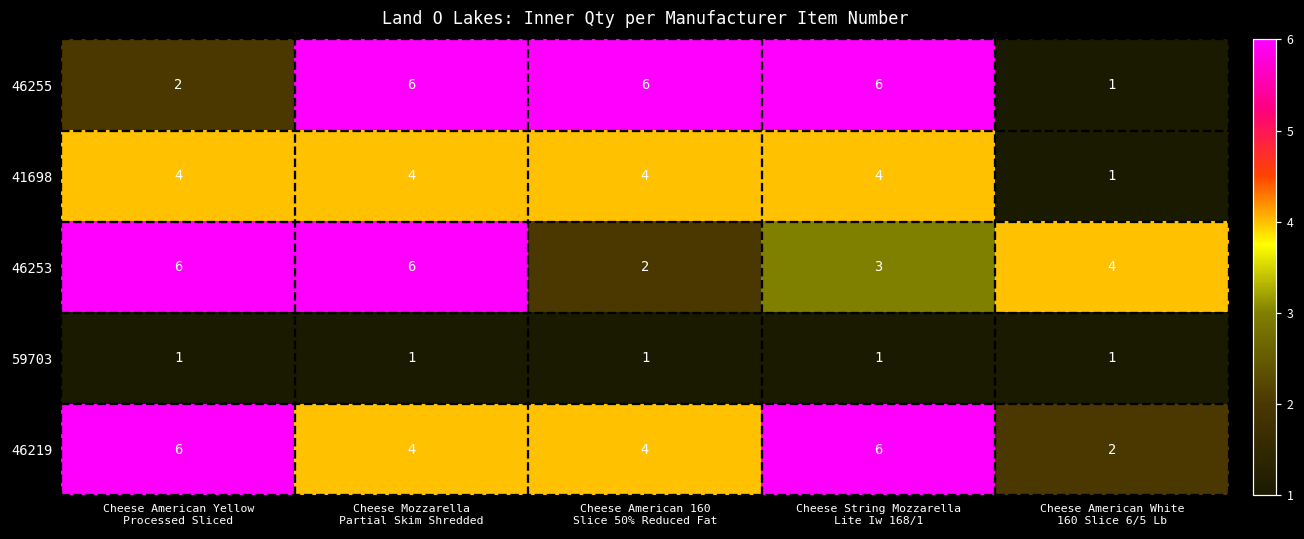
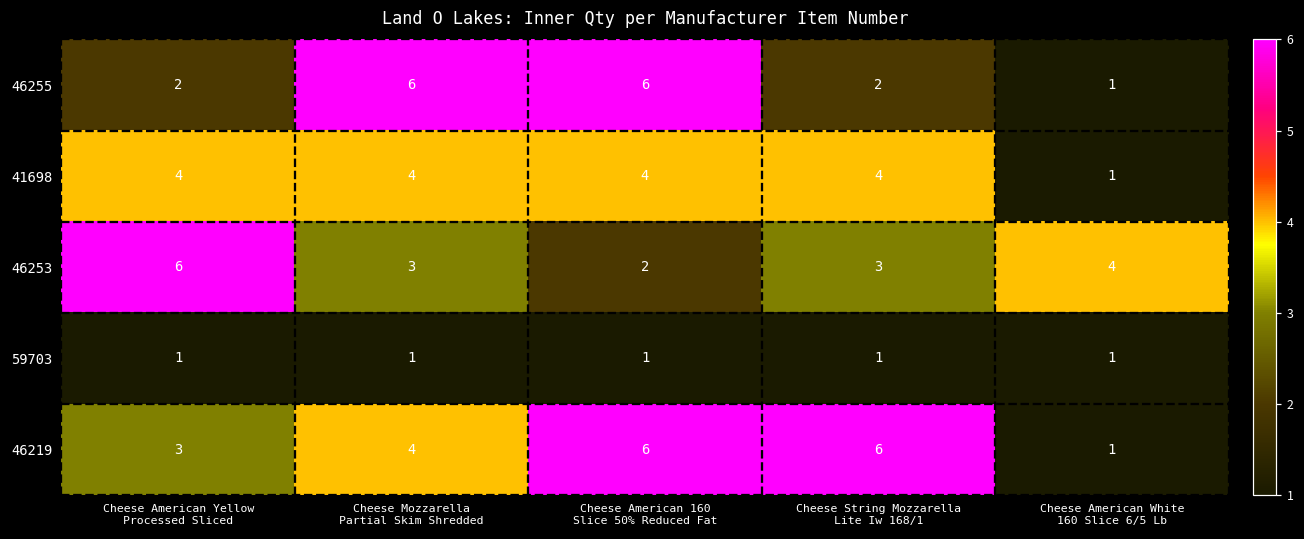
  {
    "46255": {
      "Cheese American Yellow Processed Sliced": 2,
      "Cheese Mozzarella Partial Skim Shredded": 6,
      "Cheese American 160 Slice 50% Reduced Fat": 6,
-     "Cheese String Mozzarella Lite Iw 168/1": 6,
+     "Cheese String Mozzarella Lite Iw 168/1": 2,
      "Cheese American White 160 Slice 6/5 Lb": 1
    },
    "41698": {
      "Cheese American Yellow Processed Sliced": 4,
      "Cheese Mozzarella Partial Skim Shredded": 4,
      "Cheese American 160 Slice 50% Reduced Fat": 4,
      "Cheese String Mozzarella Lite Iw 168/1": 4,
      "Cheese American White 160 Slice 6/5 Lb": 1
    },
    "46253": {
      "Cheese American Yellow Processed Sliced": 6,
-     "Cheese Mozzarella Partial Skim Shredded": 6,
+     "Cheese Mozzarella Partial Skim Shredded": 3,
      "Cheese American 160 Slice 50% Reduced Fat": 2,
      "Cheese String Mozzarella Lite Iw 168/1": 3,
      "Cheese American White 160 Slice 6/5 Lb": 4
    },
    "59703": {
      "Cheese American Yellow Processed Sliced": 1,
      "Cheese Mozzarella Partial Skim Shredded": 1,
      "Cheese American 160 Slice 50% Reduced Fat": 1,
      "Cheese String Mozzarella Lite Iw 168/1": 1,
      "Cheese American White 160 Slice 6/5 Lb": 1
    },
    "46219": {
-     "Cheese American Yellow Processed Sliced": 6,
+     "Cheese American Yellow Processed Sliced": 3,
      "Cheese Mozzarella Partial Skim Shredded": 4,
-     "Cheese American 160 Slice 50% Reduced Fat": 4,
+     "Cheese American 160 Slice 50% Reduced Fat": 6,
      "Cheese String Mozzarella Lite Iw 168/1": 6,
-     "Cheese American White 160 Slice 6/5 Lb": 2
+     "Cheese American White 160 Slice 6/5 Lb": 1
    }
  }
